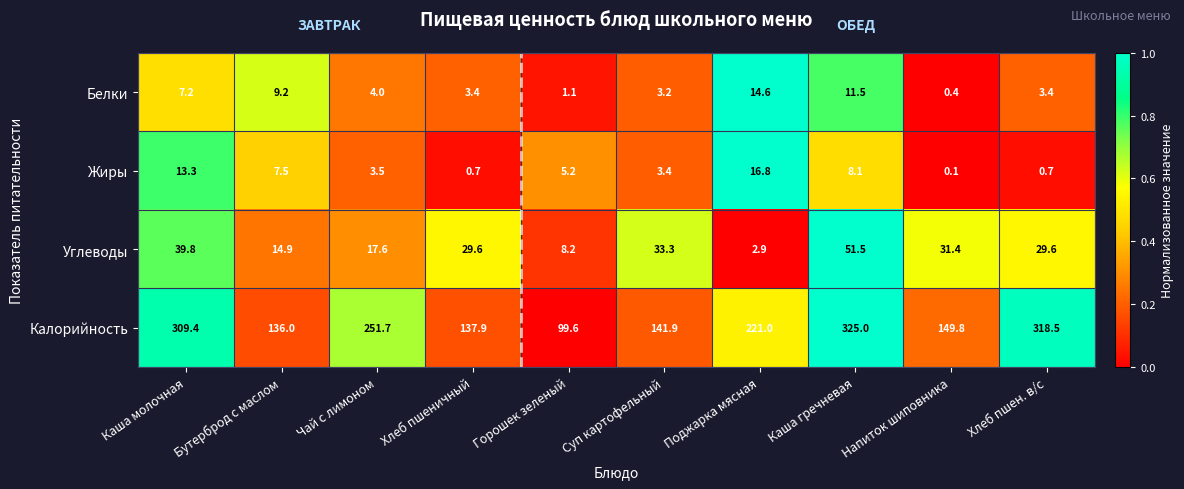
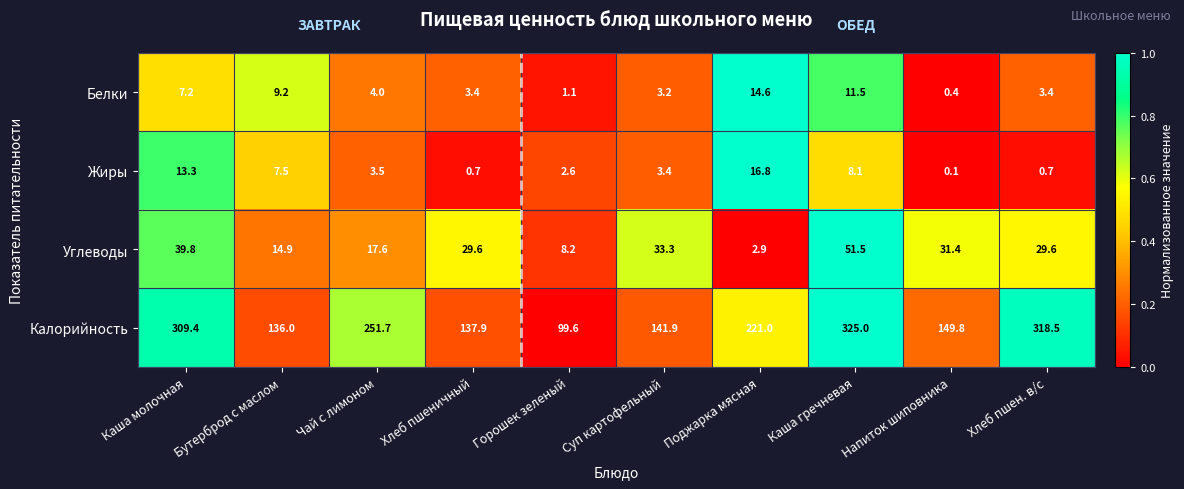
  {
    "Белки": {
      "Каша молочная": 7.2,
      "Бутерброд с маслом": 9.2,
      "Чай с лимоном": 4.0,
      "Хлеб пшеничный": 3.4,
      "Горошек зеленый": 1.1,
      "Суп картофельный": 3.2,
      "Поджарка мясная": 14.6,
      "Каша гречневая": 11.5,
      "Напиток шиповника": 0.4,
      "Хлеб пшен. в/с": 3.4
    },
    "Жиры": {
      "Каша молочная": 13.3,
      "Бутерброд с маслом": 7.5,
      "Чай с лимоном": 3.5,
      "Хлеб пшеничный": 0.7,
-     "Горошек зеленый": 5.2,
+     "Горошек зеленый": 2.6,
      "Суп картофельный": 3.4,
      "Поджарка мясная": 16.8,
      "Каша гречневая": 8.1,
      "Напиток шиповника": 0.1,
      "Хлеб пшен. в/с": 0.7
    },
    "Углеводы": {
      "Каша молочная": 39.8,
      "Бутерброд с маслом": 14.9,
      "Чай с лимоном": 17.6,
      "Хлеб пшеничный": 29.6,
      "Горошек зеленый": 8.2,
      "Суп картофельный": 33.3,
      "Поджарка мясная": 2.9,
      "Каша гречневая": 51.5,
      "Напиток шиповника": 31.4,
      "Хлеб пшен. в/с": 29.6
    },
    "Калорийность": {
      "Каша молочная": 309.4,
      "Бутерброд с маслом": 136.0,
      "Чай с лимоном": 251.7,
      "Хлеб пшеничный": 137.9,
      "Горошек зеленый": 99.6,
      "Суп картофельный": 141.9,
      "Поджарка мясная": 221.0,
      "Каша гречневая": 325.0,
      "Напиток шиповника": 149.8,
      "Хлеб пшен. в/с": 318.5
    }
  }
